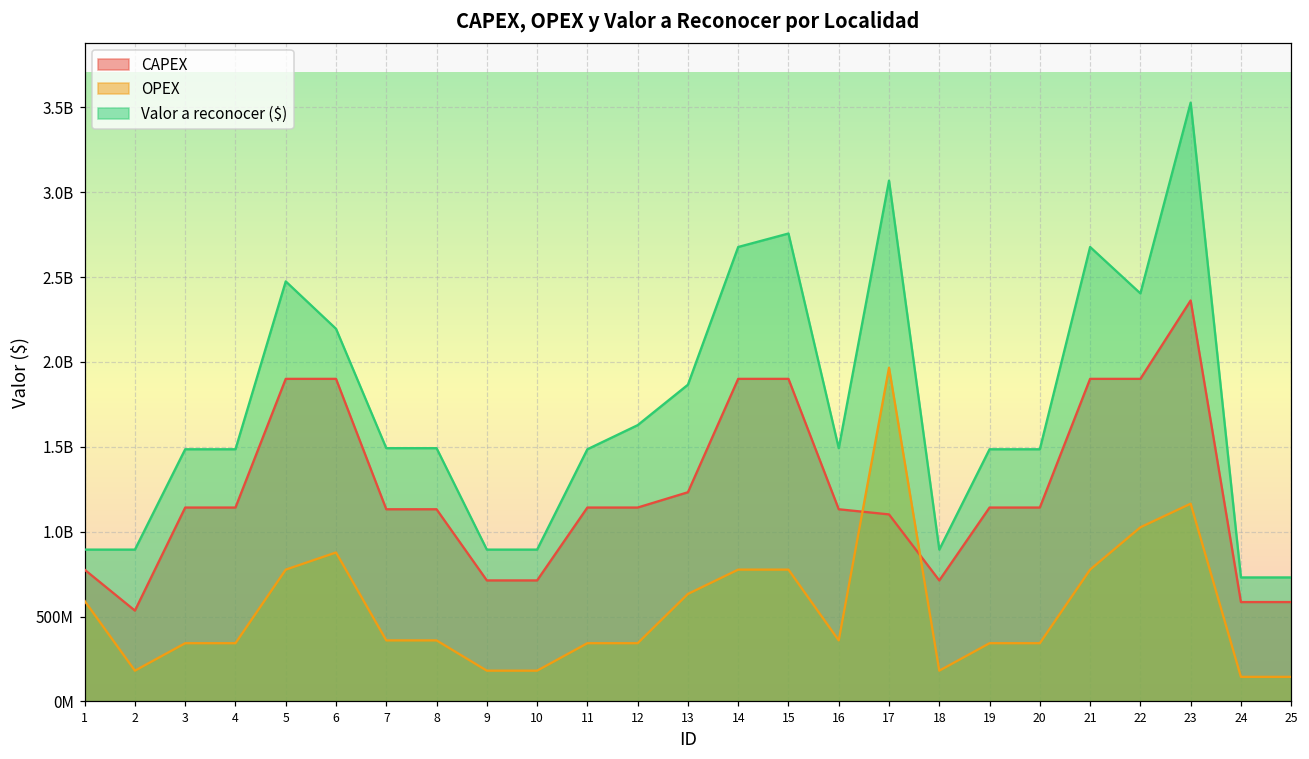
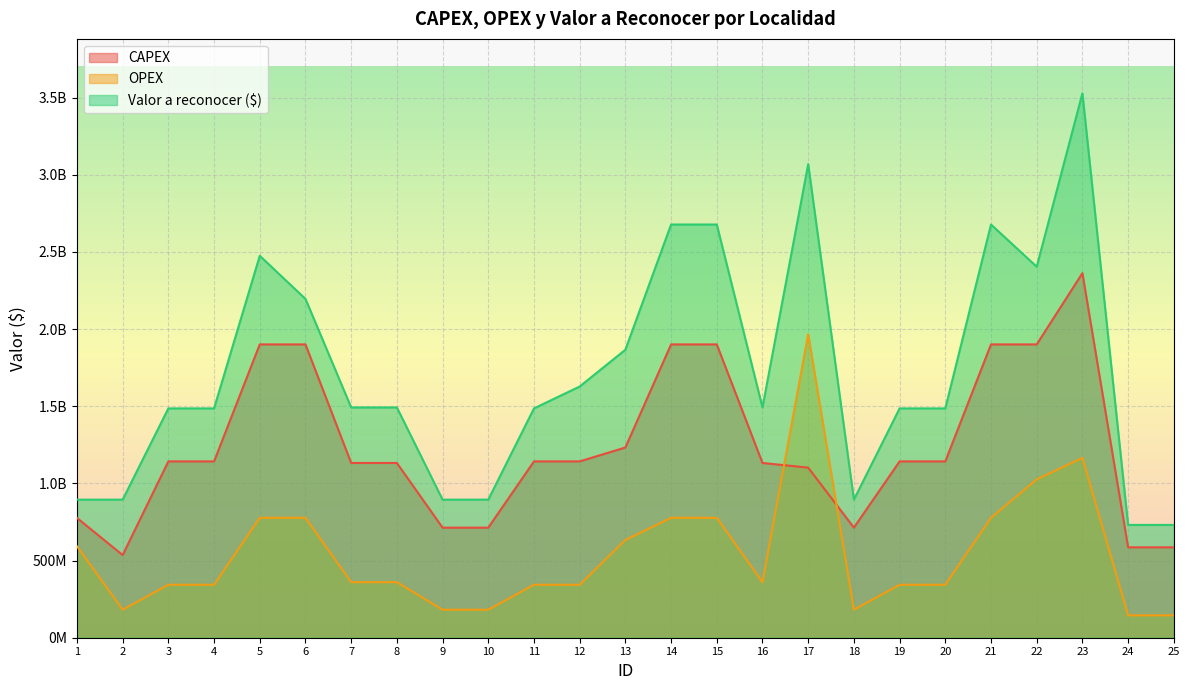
  {
    "CAPEX": {
      "1": 780000000,
      "2": 540000000,
      "3": 1140000000,
      "4": 1140000000,
      "5": 1900000000,
      "6": 1900000000,
      "7": 1130000000,
      "8": 1130000000,
      "9": 710000000,
      "10": 710000000,
      "11": 1140000000,
      "12": 1140000000,
      "13": 1230000000,
      "14": 1900000000,
      "15": 1900000000,
      "16": 1130000000,
      "17": 1100000000,
      "18": 710000000,
      "19": 1140000000,
      "20": 1140000000,
      "21": 1900000000,
      "22": 1900000000,
      "23": 2360000000,
      "24": 590000000,
      "25": 590000000
    },
    "OPEX": {
      "1": 590000000,
      "2": 180000000,
      "3": 340000000,
      "4": 340000000,
      "5": 780000000,
-     "6": 880000000,
+     "6": 780000000,
      "7": 360000000,
      "8": 360000000,
      "9": 180000000,
      "10": 180000000,
      "11": 340000000,
      "12": 340000000,
      "13": 630000000,
      "14": 780000000,
      "15": 780000000,
      "16": 360000000,
      "17": 1970000000,
      "18": 180000000,
      "19": 340000000,
      "20": 340000000,
      "21": 780000000,
      "22": 1030000000,
      "23": 1170000000,
      "24": 150000000,
      "25": 150000000
    },
    "Valor a reconocer ($)": {
      "1": 890000000,
      "2": 890000000,
      "3": 1490000000,
      "4": 1490000000,
      "5": 2470000000,
      "6": 2200000000,
      "7": 1490000000,
      "8": 1490000000,
      "9": 890000000,
      "10": 890000000,
      "11": 1490000000,
      "12": 1630000000,
      "13": 1870000000,
      "14": 2680000000,
-     "15": 2760000000,
+     "15": 2680000000,
      "16": 1490000000,
      "17": 3070000000,
      "18": 890000000,
      "19": 1490000000,
      "20": 1490000000,
      "21": 2680000000,
      "22": 2400000000,
      "23": 3530000000,
      "24": 730000000,
      "25": 730000000
    }
  }
